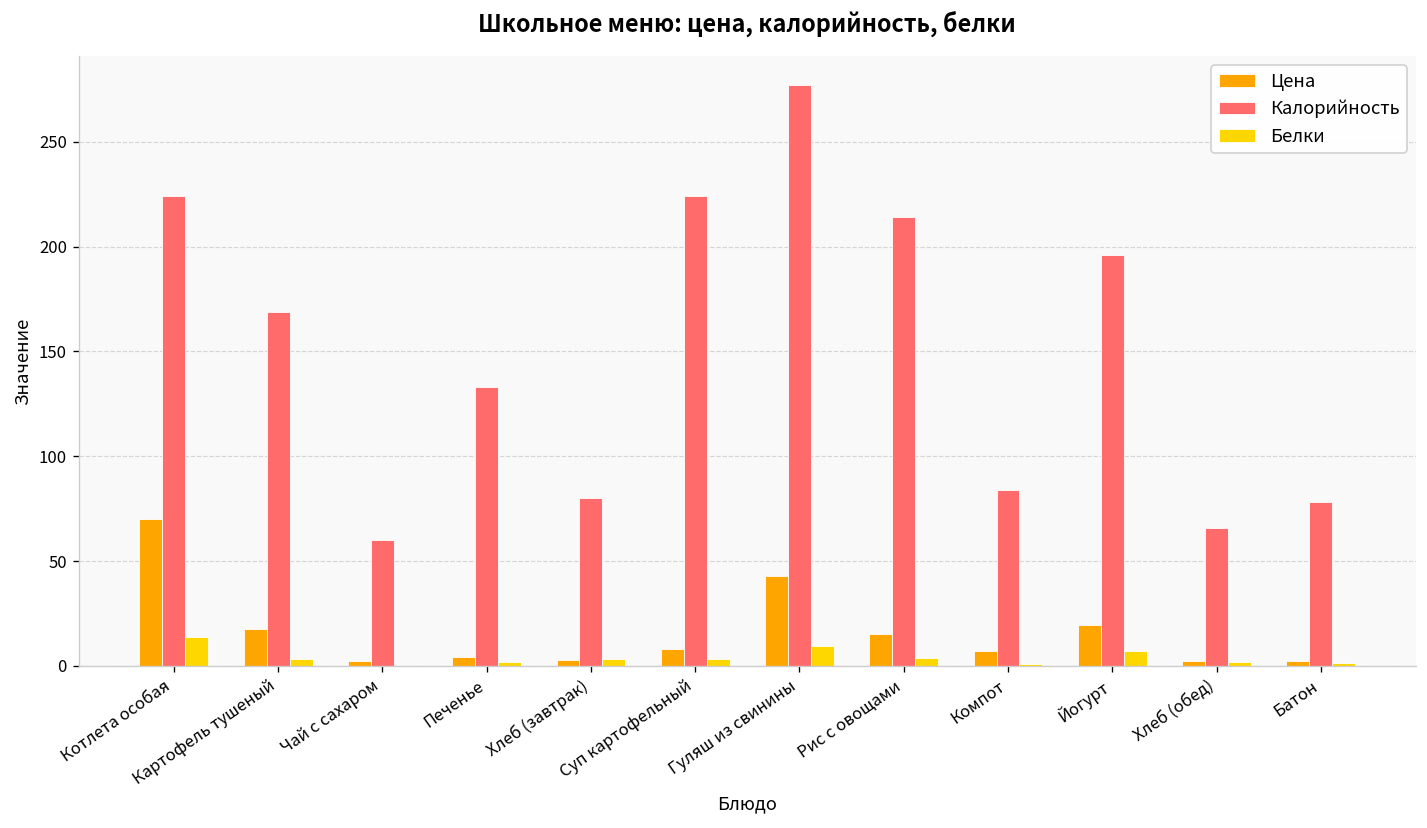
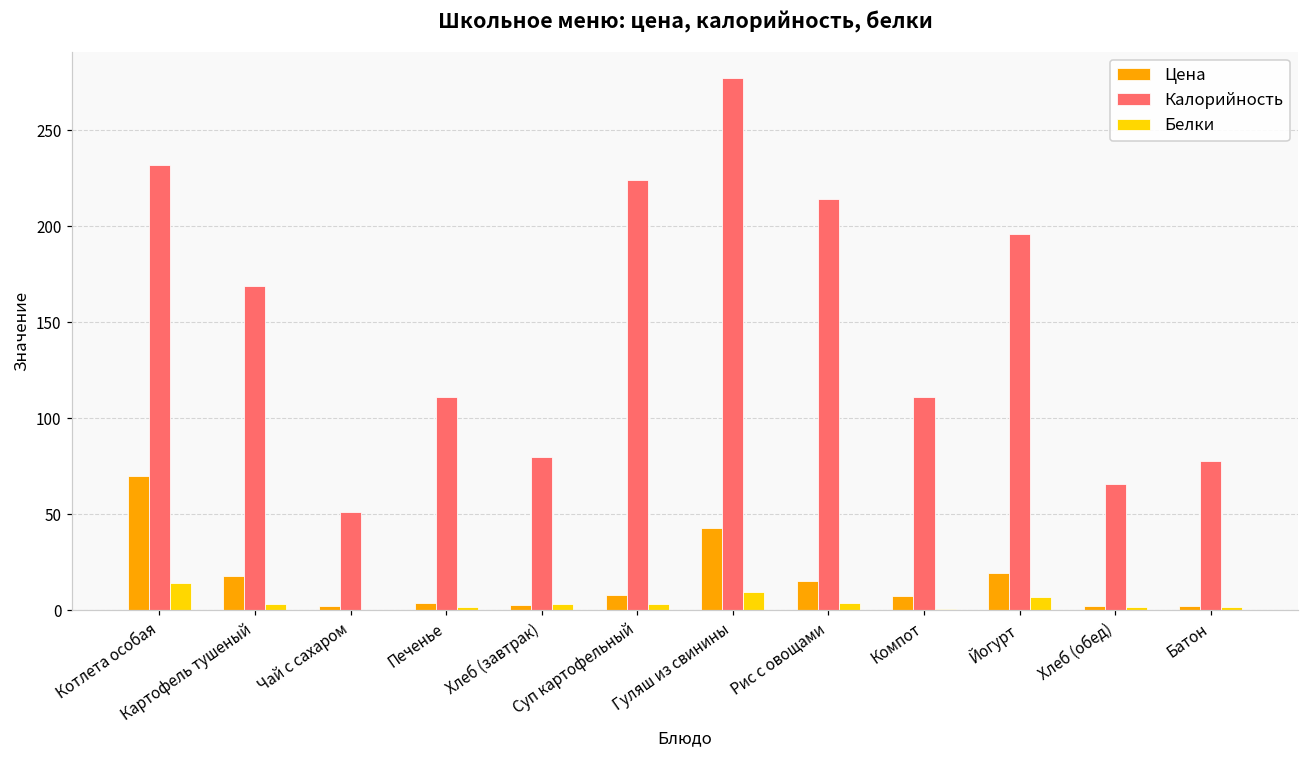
  {
    "Калорийность": {
-     "Котлета особая": 224,
+     "Котлета особая": 232,
      "Картофель тушеный": 169,
-     "Чай с сахаром": 60,
-     "Печенье": 133,
+     "Чай с сахаром": 51,
+     "Печенье": 111,
      "Хлеб (завтрак)": 80,
      "Суп картофельный": 224,
      "Гуляш из свинины": 277,
      "Рис с овощами": 214,
-     "Компот": 84,
+     "Компот": 111,
      "Йогурт": 196,
      "Хлеб (обед)": 66,
      "Батон": 78
    }
  }
